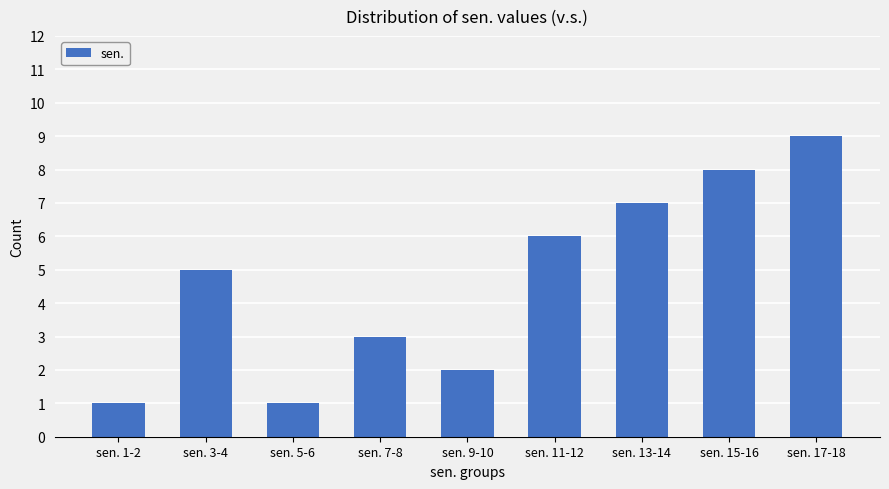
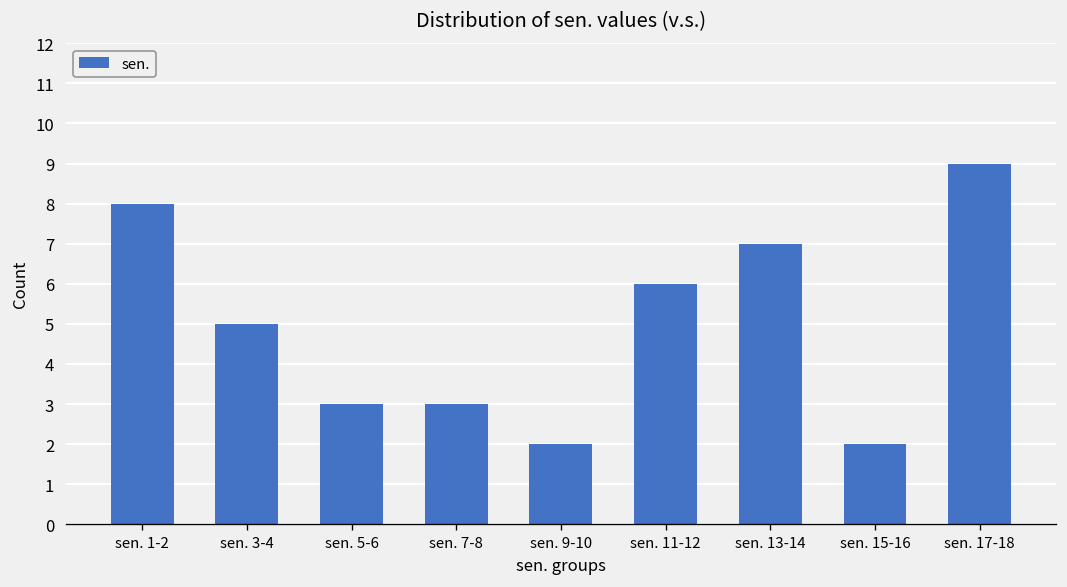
  {
-   "sen. 1-2": 1,
+   "sen. 1-2": 8,
    "sen. 3-4": 5,
-   "sen. 5-6": 1,
+   "sen. 5-6": 3,
    "sen. 7-8": 3,
    "sen. 9-10": 2,
    "sen. 11-12": 6,
    "sen. 13-14": 7,
-   "sen. 15-16": 8,
+   "sen. 15-16": 2,
    "sen. 17-18": 9
  }
